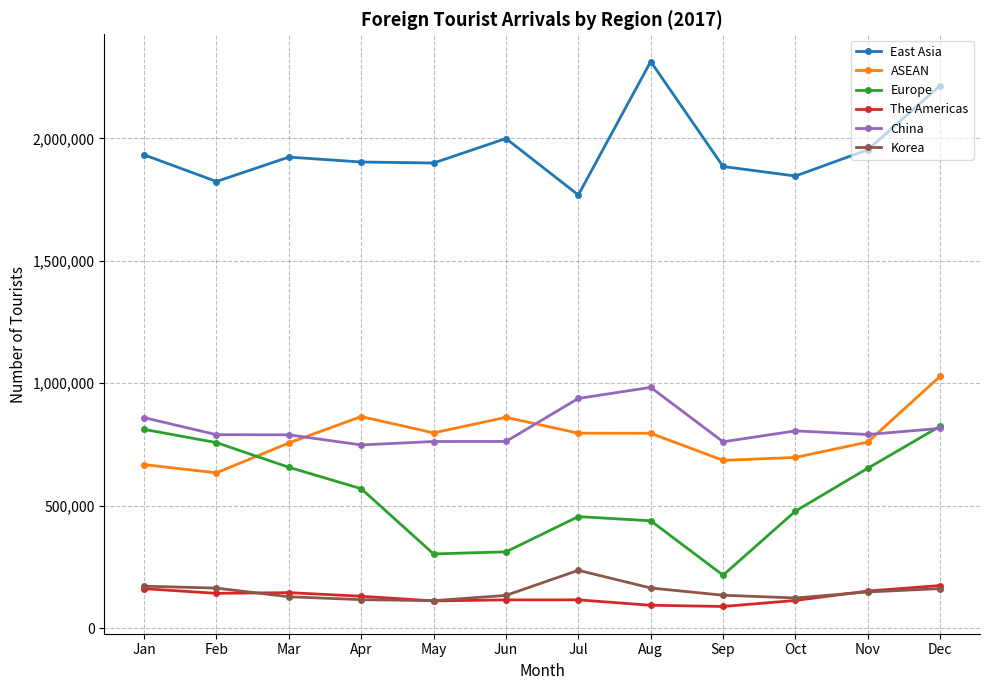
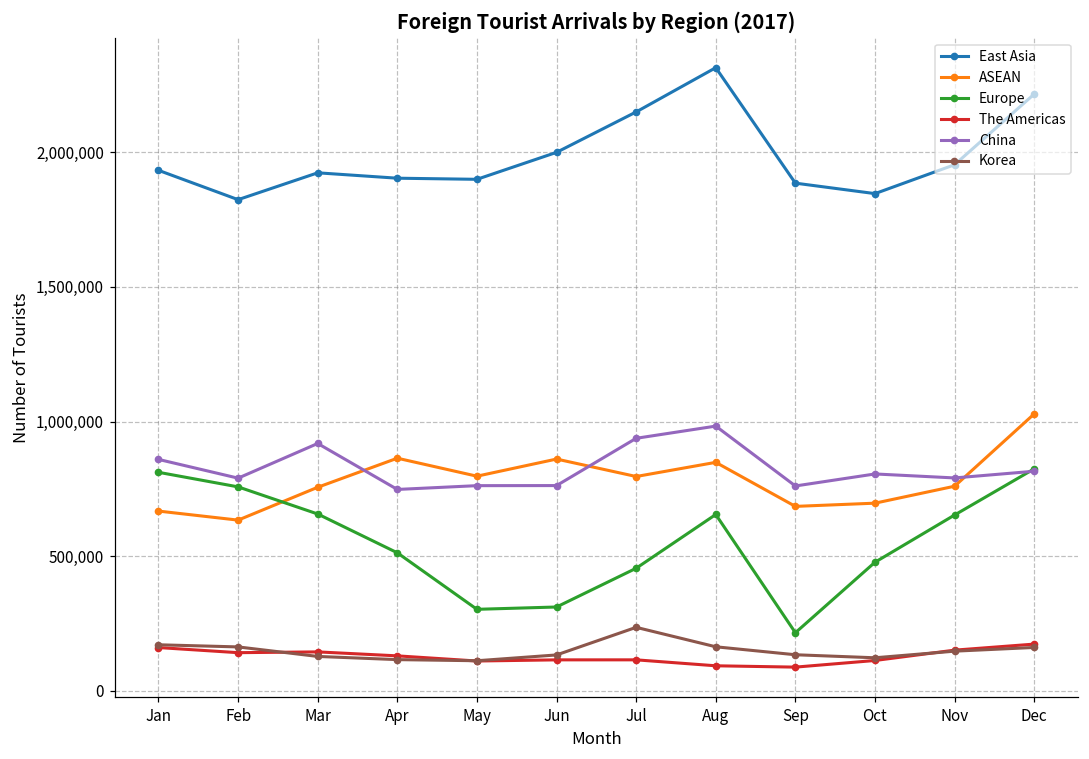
  {
    "East Asia": {
      "Jan": "1,930,000",
      "Feb": "1,820,000",
      "Mar": "1,920,000",
      "Apr": "1,900,000",
      "May": "1,900,000",
      "Jun": "2,000,000",
-     "Jul": "1,770,000",
+     "Jul": "2,150,000",
      "Aug": "2,310,000",
      "Sep": "1,890,000",
      "Oct": "1,850,000"
    },
    "ASEAN": {
      "Jan": "670,000",
      "Feb": "630,000",
      "Mar": "760,000",
      "Apr": "860,000",
      "May": "800,000",
      "Jun": "860,000",
      "Jul": "800,000",
-     "Aug": "800,000",
+     "Aug": "850,000",
      "Sep": "690,000",
      "Oct": "700,000",
      "Nov": "760,000",
      "Dec": "1,030,000"
    },
    "Europe": {
      "Jan": "810,000",
      "Feb": "760,000",
      "Mar": "660,000",
-     "Apr": "570,000",
+     "Apr": "510,000",
      "May": "300,000",
      "Jun": "310,000",
      "Jul": "460,000",
-     "Aug": "440,000",
+     "Aug": "660,000",
      "Sep": "220,000",
      "Oct": "480,000",
      "Nov": "650,000"
    },
    "The Americas": {
      "Feb": "140,000",
      "Mar": "150,000",
      "Apr": "130,000",
      "Jun": "120,000",
      "Jul": "120,000",
      "Aug": "90,000",
      "Sep": "90,000",
      "Dec": "170,000"
    },
    "China": {
      "Jan": "860,000",
      "Feb": "790,000",
-     "Mar": "790,000",
+     "Mar": "920,000",
      "Apr": "750,000",
      "May": "760,000",
      "Jun": "760,000",
      "Jul": "940,000",
      "Aug": "980,000",
      "Sep": "760,000",
      "Oct": "810,000",
      "Nov": "790,000"
    },
    "Korea": {
      "Feb": "160,000",
      "Mar": "130,000",
      "Apr": "120,000",
      "Jun": "130,000",
      "Jul": "240,000",
      "Aug": "160,000",
      "Sep": "130,000",
      "Dec": "160,000"
    }
  }
